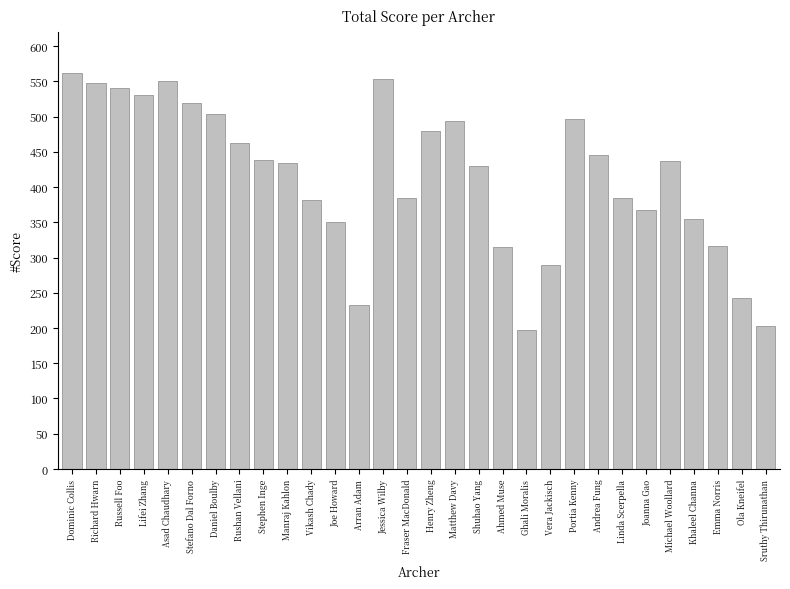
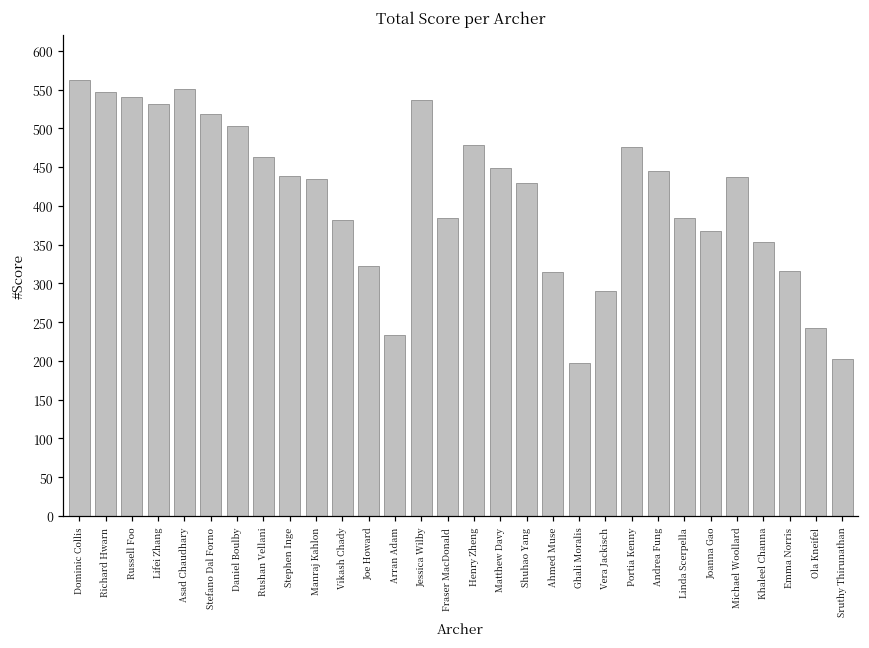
  {
    "Dominic Collis": 560,
    "Richard Hwarn": 550,
    "Russell Foo": 540,
    "Lifei Zhang": 530,
    "Asad Chaudhary": 550,
    "Stefano Dal Forno": 520,
    "Daniel Boulby": 500,
    "Rushan Vellani": 460,
    "Stephen Inge": 440,
    "Manraj Kahlon": 430,
    "Vikash Chady": 380,
-   "Joe Howard": 350,
+   "Joe Howard": 320,
    "Arran Adam": 230,
-   "Jessica Wilby": 550,
+   "Jessica Wilby": 540,
    "Fraser MacDonald": 380,
    "Henry Zheng": 480,
-   "Matthew Davy": 490,
+   "Matthew Davy": 450,
    "Shuhao Yang": 430,
    "Ahmed Muse": 320,
    "Ghali Moralis": 200,
    "Vera Jackisch": 290,
-   "Portia Kenny": 500,
+   "Portia Kenny": 480,
    "Andrea Fung": 450,
    "Linda Scerpella": 380,
    "Joanna Gao": 370,
    "Michael Woollard": 440,
    "Khaleel Channa": 350,
    "Emma Norris": 320,
    "Ola Kneifel": 240,
    "Sruthy Thirunathan": 200
  }
